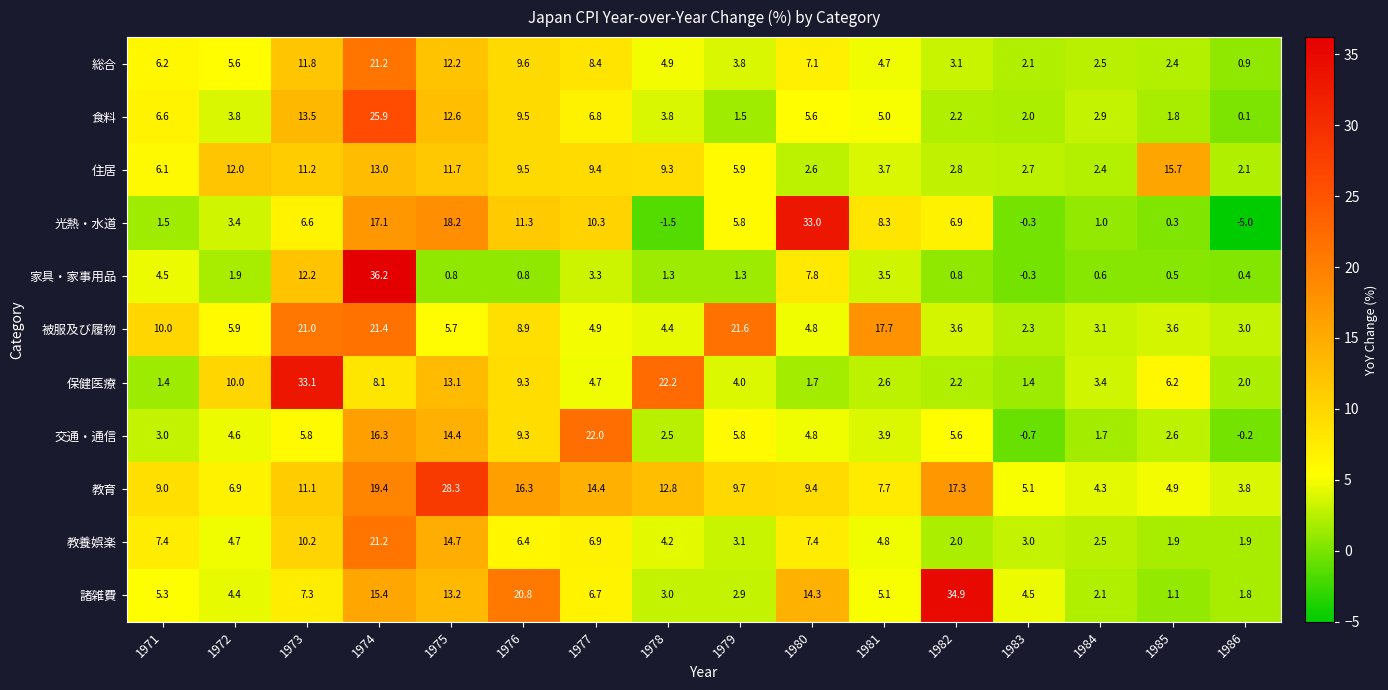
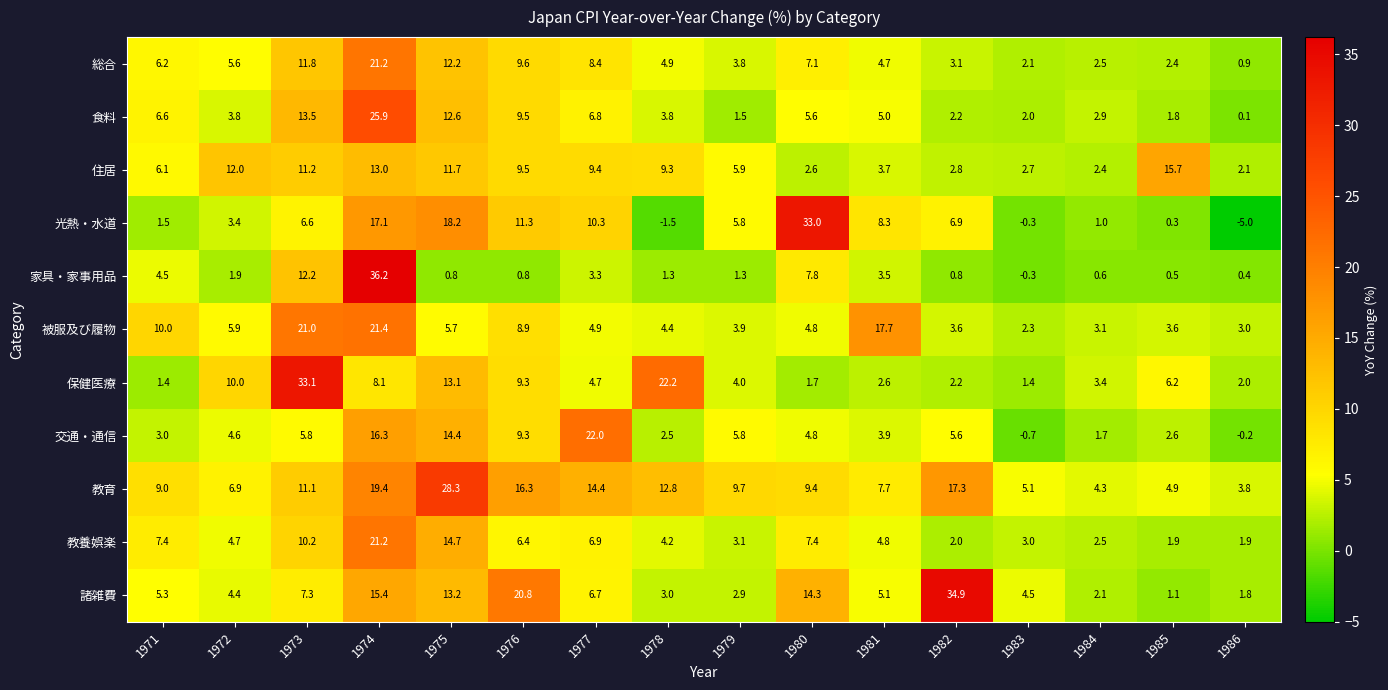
  {
    "総合": {
      "1971": 6.2,
      "1972": 5.6,
      "1973": 11.8,
      "1974": 21.2,
      "1975": 12.2,
      "1976": 9.6,
      "1977": 8.4,
      "1978": 4.9,
      "1979": 3.8,
      "1980": 7.1,
      "1981": 4.7,
      "1982": 3.1,
      "1983": 2.1,
      "1984": 2.5,
      "1985": 2.4,
      "1986": 0.9
    },
    "食料": {
      "1971": 6.6,
      "1972": 3.8,
      "1973": 13.5,
      "1974": 25.9,
      "1975": 12.6,
      "1976": 9.5,
      "1977": 6.8,
      "1978": 3.8,
      "1979": 1.5,
      "1980": 5.6,
      "1981": 5.0,
      "1982": 2.2,
      "1983": 2.0,
      "1984": 2.9,
      "1985": 1.8,
      "1986": 0.1
    },
    "住居": {
      "1971": 6.1,
      "1972": 12.0,
      "1973": 11.2,
      "1974": 13.0,
      "1975": 11.7,
      "1976": 9.5,
      "1977": 9.4,
      "1978": 9.3,
      "1979": 5.9,
      "1980": 2.6,
      "1981": 3.7,
      "1982": 2.8,
      "1983": 2.7,
      "1984": 2.4,
      "1985": 15.7,
      "1986": 2.1
    },
    "光熱・水道": {
      "1971": 1.5,
      "1972": 3.4,
      "1973": 6.6,
      "1974": 17.1,
      "1975": 18.2,
      "1976": 11.3,
      "1977": 10.3,
      "1978": -1.5,
      "1979": 5.8,
      "1980": 33.0,
      "1981": 8.3,
      "1982": 6.9,
      "1983": -0.3,
      "1984": 1.0,
      "1985": 0.3,
      "1986": -5.0
    },
    "家具・家事用品": {
      "1971": 4.5,
      "1972": 1.9,
      "1973": 12.2,
      "1974": 36.2,
      "1975": 0.8,
      "1976": 0.8,
      "1977": 3.3,
      "1978": 1.3,
      "1979": 1.3,
      "1980": 7.8,
      "1981": 3.5,
      "1982": 0.8,
      "1983": -0.3,
      "1984": 0.6,
      "1985": 0.5,
      "1986": 0.4
    },
    "被服及び履物": {
      "1971": 10.0,
      "1972": 5.9,
      "1973": 21.0,
      "1974": 21.4,
      "1975": 5.7,
      "1976": 8.9,
      "1977": 4.9,
      "1978": 4.4,
-     "1979": 21.6,
+     "1979": 3.9,
      "1980": 4.8,
      "1981": 17.7,
      "1982": 3.6,
      "1983": 2.3,
      "1984": 3.1,
      "1985": 3.6,
      "1986": 3.0
    },
    "保健医療": {
      "1971": 1.4,
      "1972": 10.0,
      "1973": 33.1,
      "1974": 8.1,
      "1975": 13.1,
      "1976": 9.3,
      "1977": 4.7,
      "1978": 22.2,
      "1979": 4.0,
      "1980": 1.7,
      "1981": 2.6,
      "1982": 2.2,
      "1983": 1.4,
      "1984": 3.4,
      "1985": 6.2,
      "1986": 2.0
    },
    "交通・通信": {
      "1971": 3.0,
      "1972": 4.6,
      "1973": 5.8,
      "1974": 16.3,
      "1975": 14.4,
      "1976": 9.3,
      "1977": 22.0,
      "1978": 2.5,
      "1979": 5.8,
      "1980": 4.8,
      "1981": 3.9,
      "1982": 5.6,
      "1983": -0.7,
      "1984": 1.7,
      "1985": 2.6,
      "1986": -0.2
    },
    "教育": {
      "1971": 9.0,
      "1972": 6.9,
      "1973": 11.1,
      "1974": 19.4,
      "1975": 28.3,
      "1976": 16.3,
      "1977": 14.4,
      "1978": 12.8,
      "1979": 9.7,
      "1980": 9.4,
      "1981": 7.7,
      "1982": 17.3,
      "1983": 5.1,
      "1984": 4.3,
      "1985": 4.9,
      "1986": 3.8
    },
    "教養娯楽": {
      "1971": 7.4,
      "1972": 4.7,
      "1973": 10.2,
      "1974": 21.2,
      "1975": 14.7,
      "1976": 6.4,
      "1977": 6.9,
      "1978": 4.2,
      "1979": 3.1,
      "1980": 7.4,
      "1981": 4.8,
      "1982": 2.0,
      "1983": 3.0,
      "1984": 2.5,
      "1985": 1.9,
      "1986": 1.9
    },
    "諸雑費": {
      "1971": 5.3,
      "1972": 4.4,
      "1973": 7.3,
      "1974": 15.4,
      "1975": 13.2,
      "1976": 20.8,
      "1977": 6.7,
      "1978": 3.0,
      "1979": 2.9,
      "1980": 14.3,
      "1981": 5.1,
      "1982": 34.9,
      "1983": 4.5,
      "1984": 2.1,
      "1985": 1.1,
      "1986": 1.8
    }
  }
